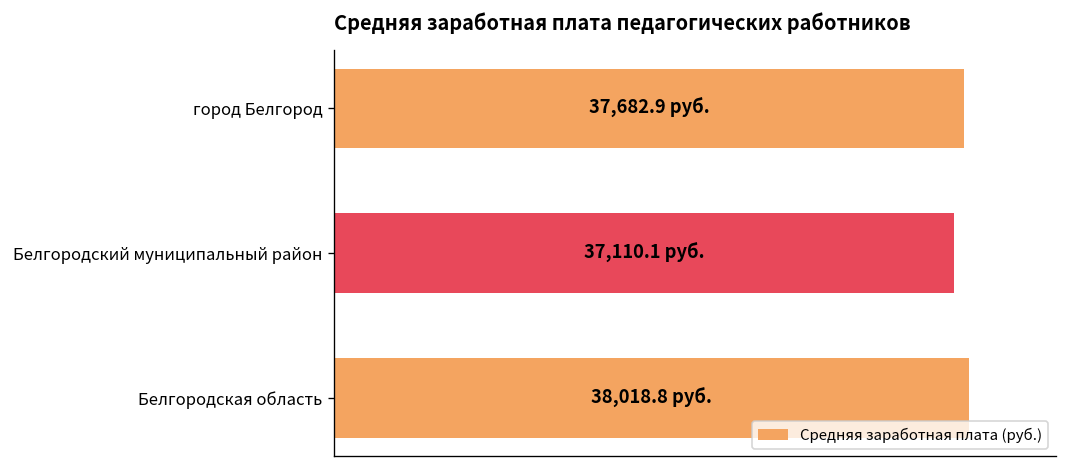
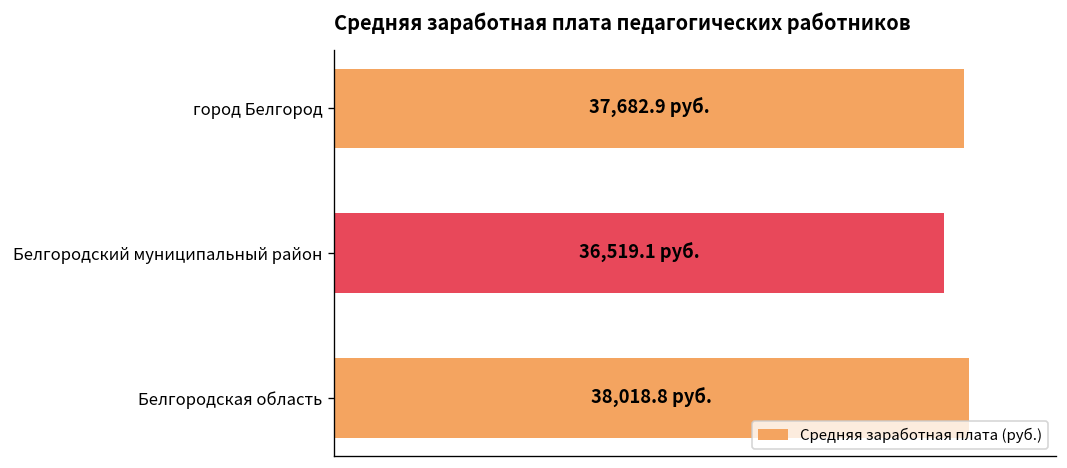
  {
    "город Белгород": "37,682.9",
-   "Белгородский муниципальный район": "37,110.1",
+   "Белгородский муниципальный район": "36,519.1",
    "Белгородская область": "38,018.8"
  }
